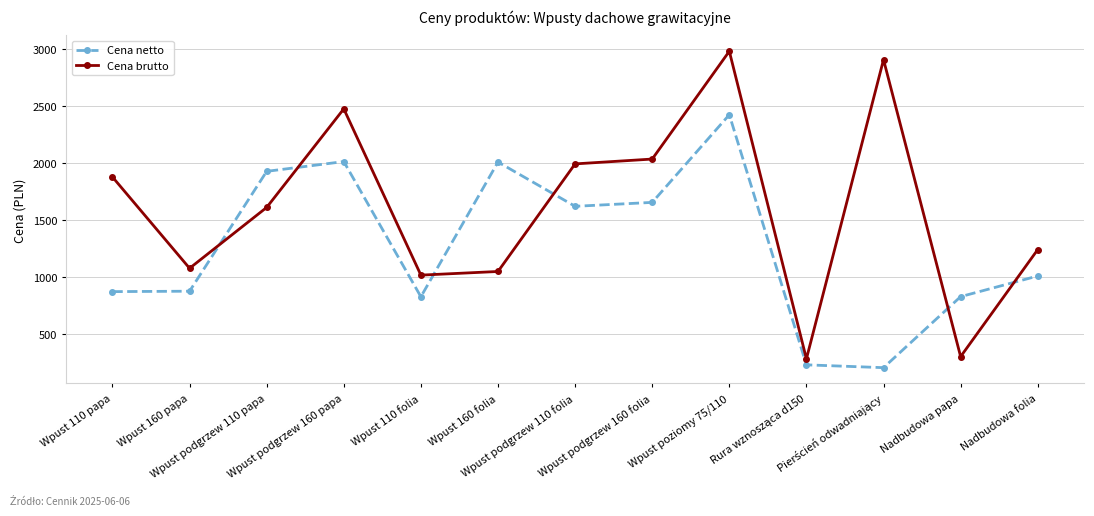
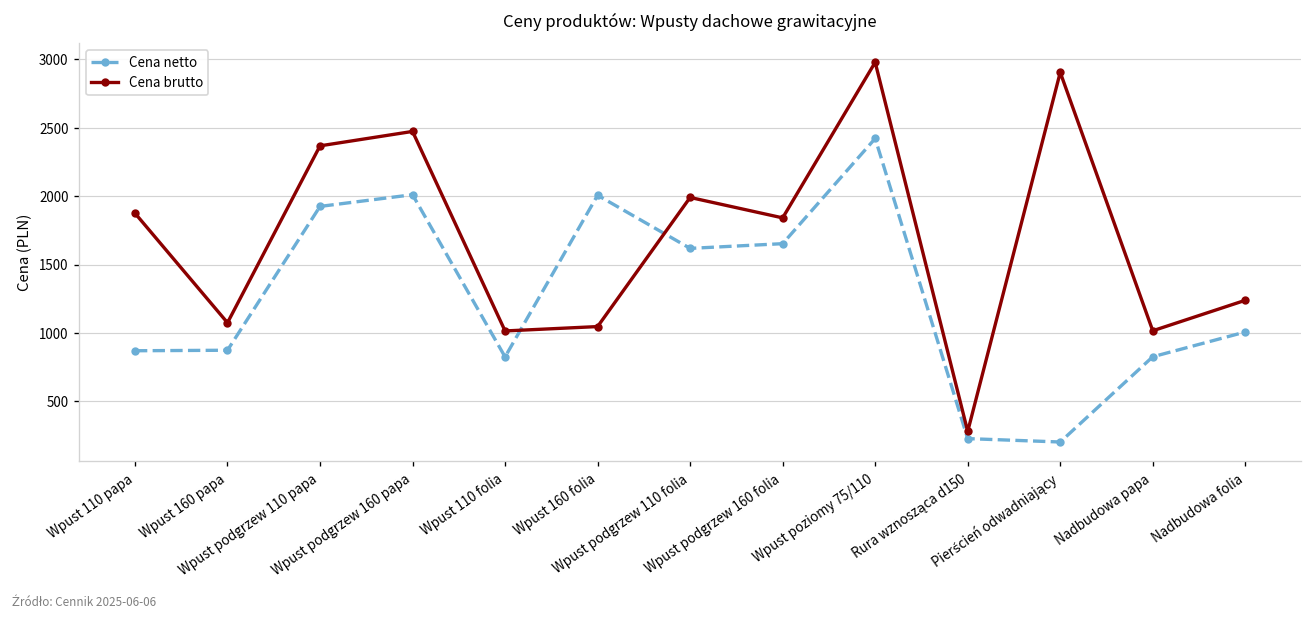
  {
    "Cena netto": {
      "Wpust 110 papa": 870,
      "Wpust 160 papa": 870,
      "Wpust podgrzew 110 papa": 1920,
      "Wpust podgrzew 160 papa": 2010,
      "Wpust 110 folia": 820,
      "Wpust 160 folia": 2010,
      "Wpust podgrzew 110 folia": 1620,
      "Wpust podgrzew 160 folia": 1650,
      "Wpust poziomy 75/110": 2420,
      "Rura wznosząca d150": 230,
      "Pierścień odwadniający": 200,
      "Nadbudowa papa": 830,
      "Nadbudowa folia": 1010
    },
    "Cena brutto": {
      "Wpust 110 papa": 1870,
      "Wpust 160 papa": 1070,
-     "Wpust podgrzew 110 papa": 1610,
+     "Wpust podgrzew 110 papa": 2370,
      "Wpust podgrzew 160 papa": 2470,
      "Wpust 110 folia": 1010,
      "Wpust 160 folia": 1050,
      "Wpust podgrzew 110 folia": 1990,
-     "Wpust podgrzew 160 folia": 2030,
+     "Wpust podgrzew 160 folia": 1840,
      "Wpust poziomy 75/110": 2980,
      "Rura wznosząca d150": 280,
      "Pierścień odwadniający": 2900,
-     "Nadbudowa papa": 300,
+     "Nadbudowa papa": 1020,
      "Nadbudowa folia": 1240
    }
  }
